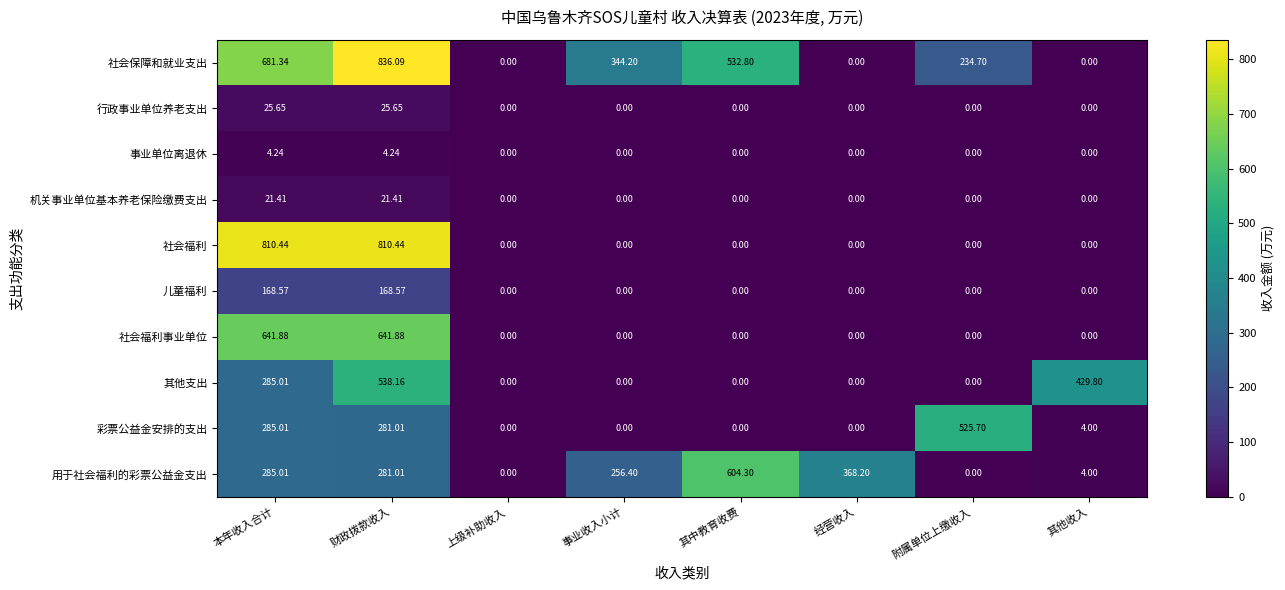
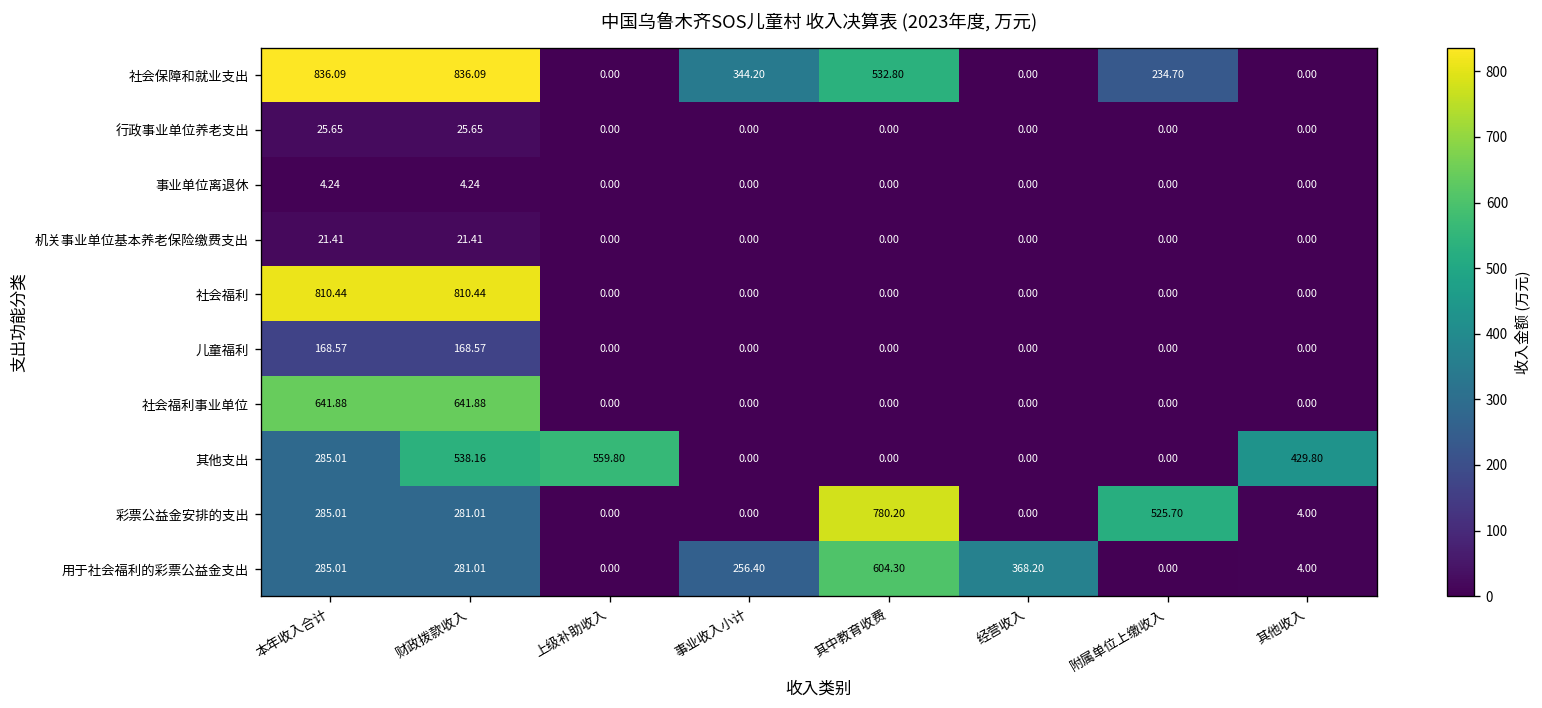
  {
    "社会保障和就业支出": {
-     "本年收入合计": 681.34,
+     "本年收入合计": 836.09,
      "财政拨款收入": 836.09,
      "上级补助收入": 0.00,
      "事业收入小计": 344.20,
      "其中教育收费": 532.80,
      "经营收入": 0.00,
      "附属单位上缴收入": 234.70,
      "其他收入": 0.00
    },
    "行政事业单位养老支出": {
      "本年收入合计": 25.65,
      "财政拨款收入": 25.65,
      "上级补助收入": 0.00,
      "事业收入小计": 0.00,
      "其中教育收费": 0.00,
      "经营收入": 0.00,
      "附属单位上缴收入": 0.00,
      "其他收入": 0.00
    },
    "事业单位离退休": {
      "本年收入合计": 4.24,
      "财政拨款收入": 4.24,
      "上级补助收入": 0.00,
      "事业收入小计": 0.00,
      "其中教育收费": 0.00,
      "经营收入": 0.00,
      "附属单位上缴收入": 0.00,
      "其他收入": 0.00
    },
    "机关事业单位基本养老保险缴费支出": {
      "本年收入合计": 21.41,
      "财政拨款收入": 21.41,
      "上级补助收入": 0.00,
      "事业收入小计": 0.00,
      "其中教育收费": 0.00,
      "经营收入": 0.00,
      "附属单位上缴收入": 0.00,
      "其他收入": 0.00
    },
    "社会福利": {
      "本年收入合计": 810.44,
      "财政拨款收入": 810.44,
      "上级补助收入": 0.00,
      "事业收入小计": 0.00,
      "其中教育收费": 0.00,
      "经营收入": 0.00,
      "附属单位上缴收入": 0.00,
      "其他收入": 0.00
    },
    "儿童福利": {
      "本年收入合计": 168.57,
      "财政拨款收入": 168.57,
      "上级补助收入": 0.00,
      "事业收入小计": 0.00,
      "其中教育收费": 0.00,
      "经营收入": 0.00,
      "附属单位上缴收入": 0.00,
      "其他收入": 0.00
    },
    "社会福利事业单位": {
      "本年收入合计": 641.88,
      "财政拨款收入": 641.88,
      "上级补助收入": 0.00,
      "事业收入小计": 0.00,
      "其中教育收费": 0.00,
      "经营收入": 0.00,
      "附属单位上缴收入": 0.00,
      "其他收入": 0.00
    },
    "其他支出": {
      "本年收入合计": 285.01,
      "财政拨款收入": 538.16,
-     "上级补助收入": 0.00,
+     "上级补助收入": 559.80,
      "事业收入小计": 0.00,
      "其中教育收费": 0.00,
      "经营收入": 0.00,
      "附属单位上缴收入": 0.00,
      "其他收入": 429.80
    },
    "彩票公益金安排的支出": {
      "本年收入合计": 285.01,
      "财政拨款收入": 281.01,
      "上级补助收入": 0.00,
      "事业收入小计": 0.00,
-     "其中教育收费": 0.00,
+     "其中教育收费": 780.20,
      "经营收入": 0.00,
      "附属单位上缴收入": 525.70,
      "其他收入": 4.00
    },
    "用于社会福利的彩票公益金支出": {
      "本年收入合计": 285.01,
      "财政拨款收入": 281.01,
      "上级补助收入": 0.00,
      "事业收入小计": 256.40,
      "其中教育收费": 604.30,
      "经营收入": 368.20,
      "附属单位上缴收入": 0.00,
      "其他收入": 4.00
    }
  }
